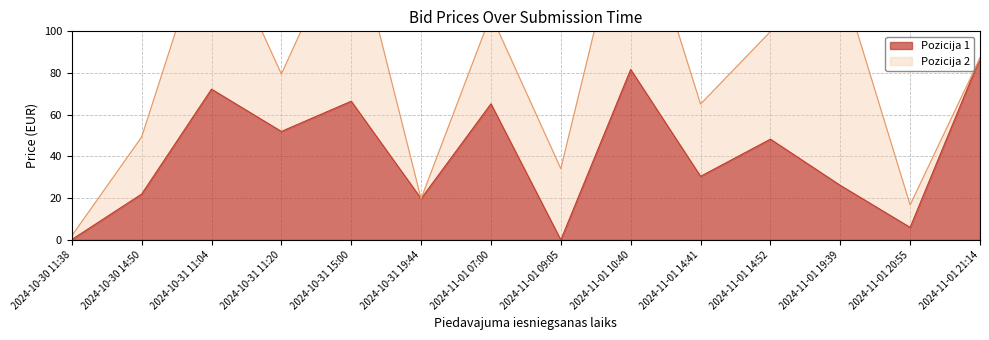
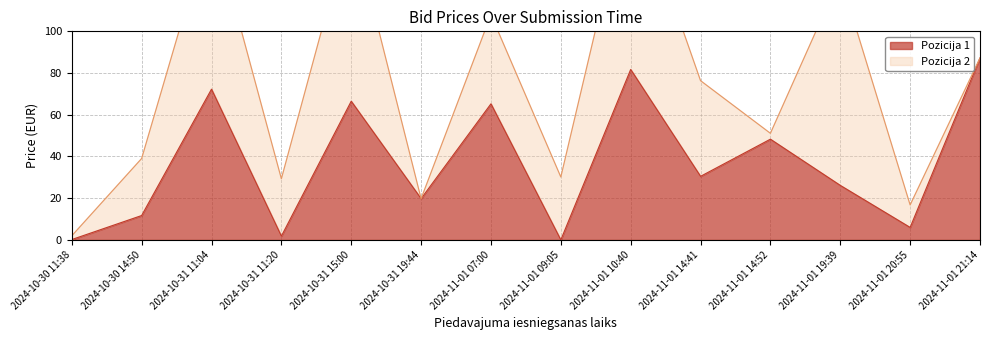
  {
    "Pozicija 1": {
      "2024-10-30 11:38": 0,
-     "2024-10-30 14:50": 22,
+     "2024-10-30 14:50": 12,
      "2024-10-31 11:04": 72,
-     "2024-10-31 11:20": 52,
+     "2024-10-31 11:20": 2,
      "2024-10-31 15:00": 66,
      "2024-11-01 07:00": 65,
      "2024-11-01 09:05": 0,
      "2024-11-01 10:40": 82,
      "2024-11-01 14:41": 30,
      "2024-11-01 14:52": 48,
      "2024-11-01 19:39": 26,
      "2024-11-01 20:55": 6
    },
    "Pozicija 2": {
      "2024-10-30 11:38": 2,
      "2024-10-30 14:50": 27,
      "2024-10-31 11:20": 28,
-     "2024-11-01 09:05": 34,
-     "2024-11-01 14:41": 35,
-     "2024-11-01 14:52": 52,
+     "2024-11-01 09:05": 30,
+     "2024-11-01 14:41": 46,
+     "2024-11-01 14:52": 3,
      "2024-11-01 20:55": 11
    }
  }
